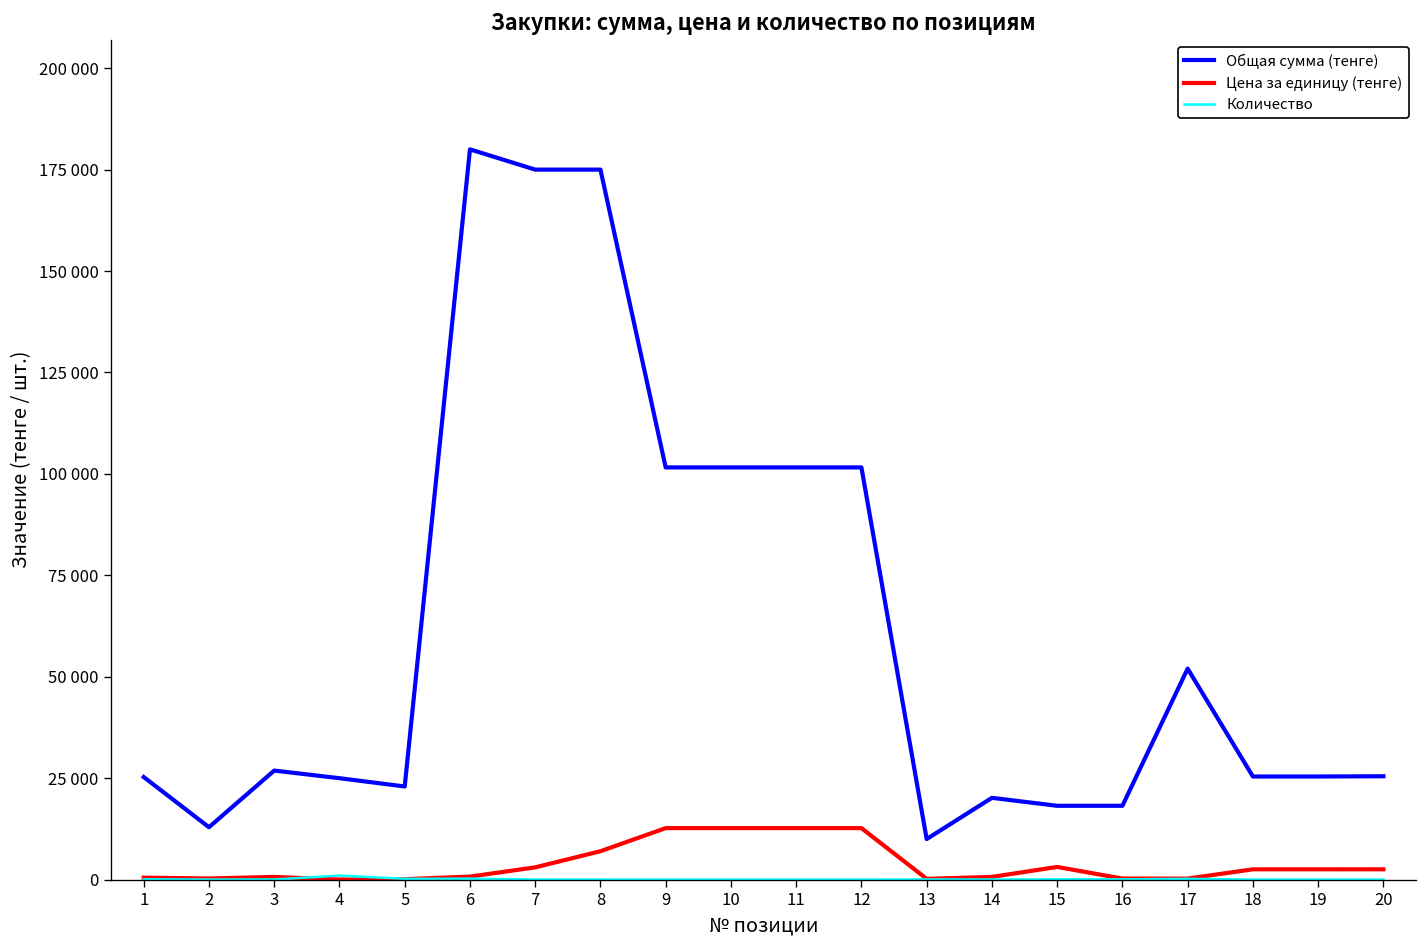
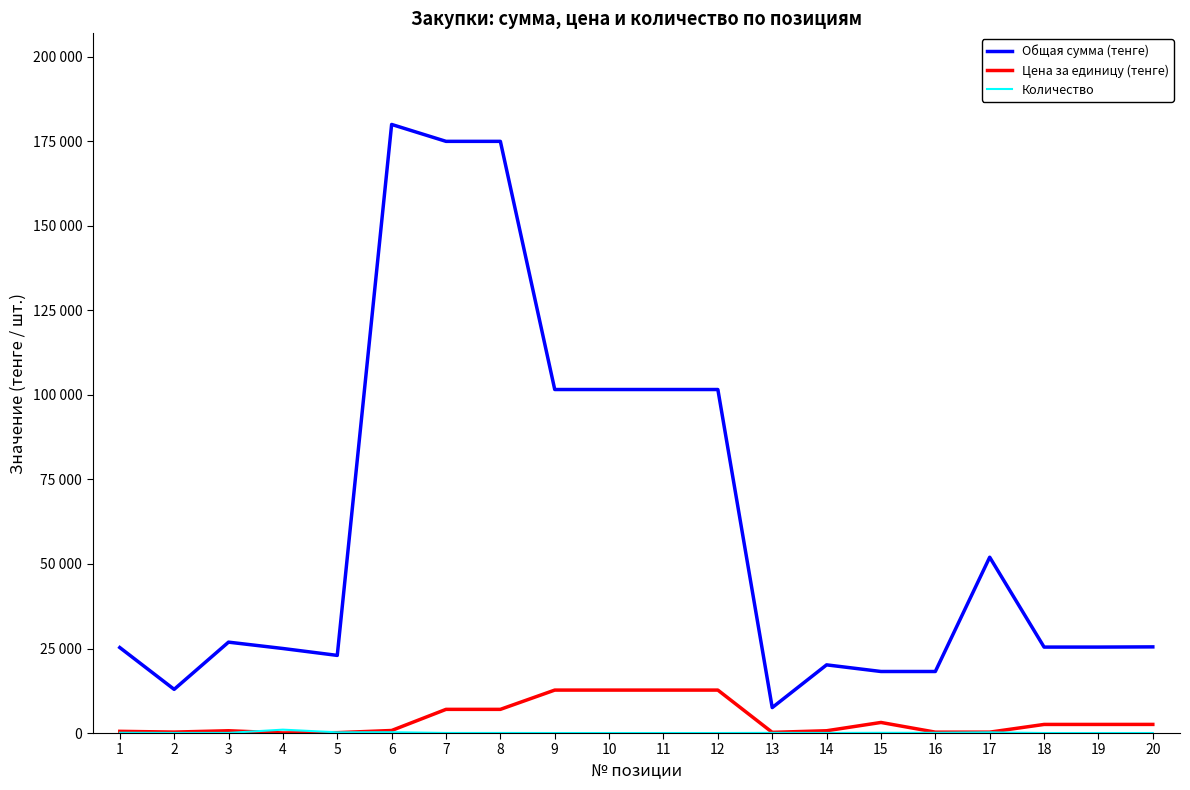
  {
    "Общая сумма (тенге)": {
      "1": 25000,
      "2": 13000,
      "3": 27000,
      "4": 25000,
      "5": 23000,
      "6": 180000,
      "7": 175000,
      "8": 175000,
      "9": 102000,
      "10": 102000,
      "11": 102000,
      "12": 102000,
-     "13": 10000,
+     "13": 8000,
      "14": 20000,
      "15": 18000,
      "16": 18000,
      "17": 52000,
      "18": 25000,
      "19": 25000,
      "20": 25000
    },
    "Цена за единицу (тенге)": {
      "4": 0,
-     "7": 3000,
+     "7": 7000,
      "8": 7000,
      "9": 13000,
      "10": 13000,
      "11": 13000,
      "12": 13000,
      "15": 3000,
      "18": 3000,
      "19": 3000,
      "20": 3000
    },
    "Количество": {
      "4": 1000,
      "7": 0,
      "8": 0,
      "9": 0,
      "10": 0,
      "11": 0,
      "12": 0,
      "15": 0,
      "18": 0,
      "19": 0,
      "20": 0
    }
  }
